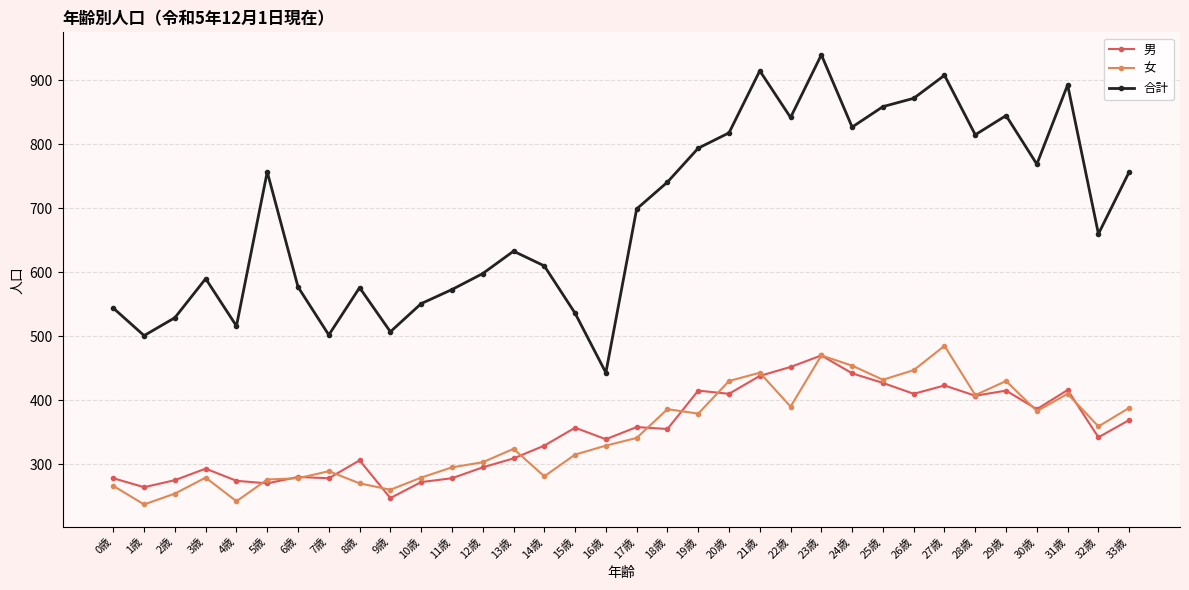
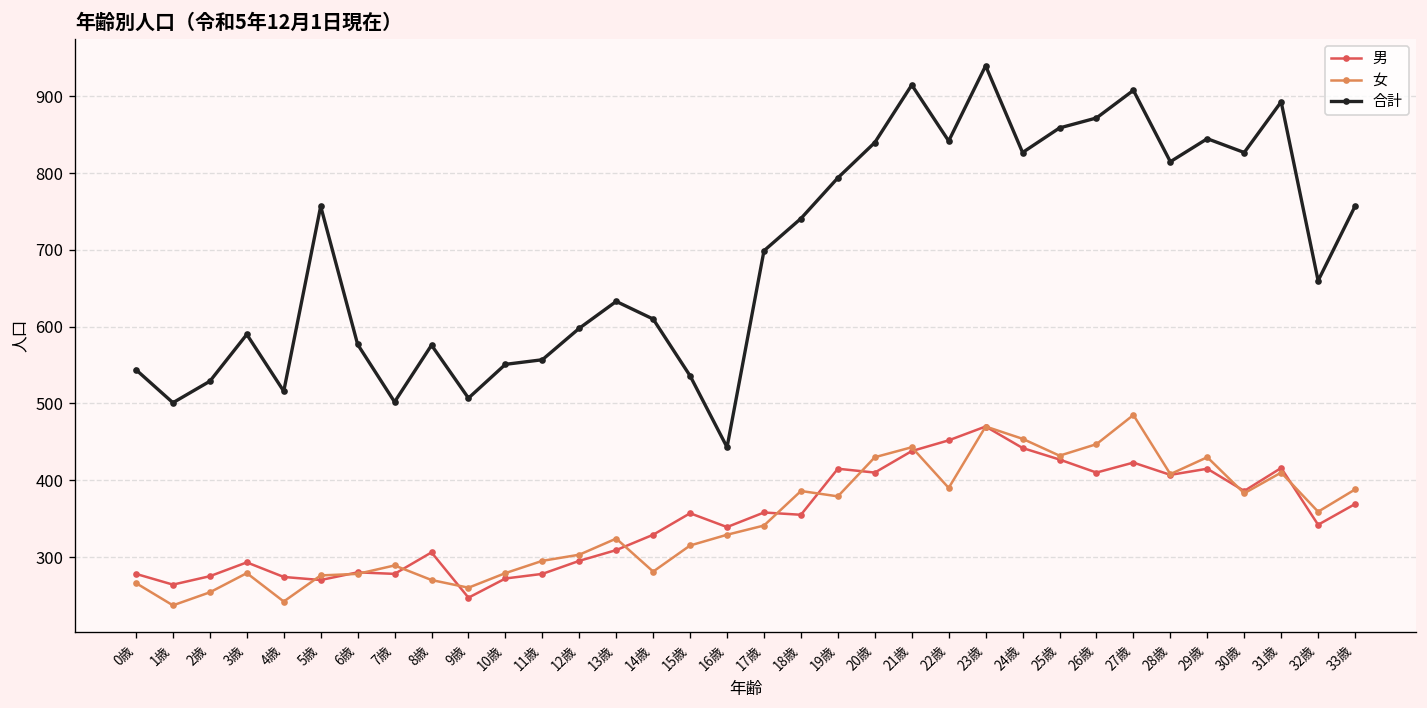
  {
    "合計": {
      "0歳": 540,
      "1歳": 500,
      "2歳": 530,
      "3歳": 590,
      "4歳": 520,
      "5歳": 760,
      "6歳": 580,
      "7歳": 500,
      "8歳": 580,
      "9歳": 510,
      "10歳": 550,
-     "11歳": 570,
+     "11歳": 560,
      "12歳": 600,
      "13歳": 630,
      "14歳": 610,
      "15歳": 540,
      "16歳": 440,
      "17歳": 700,
      "18歳": 740,
      "19歳": 790,
-     "20歳": 820,
+     "20歳": 840,
      "21歳": 920,
      "22歳": 840,
      "23歳": 940,
      "24歳": 830,
      "25歳": 860,
      "26歳": 870,
      "27歳": 910,
      "28歳": 820,
      "29歳": 850,
-     "30歳": 770,
+     "30歳": 830,
      "31歳": 890,
      "32歳": 660,
      "33歳": 760
    }
  }
